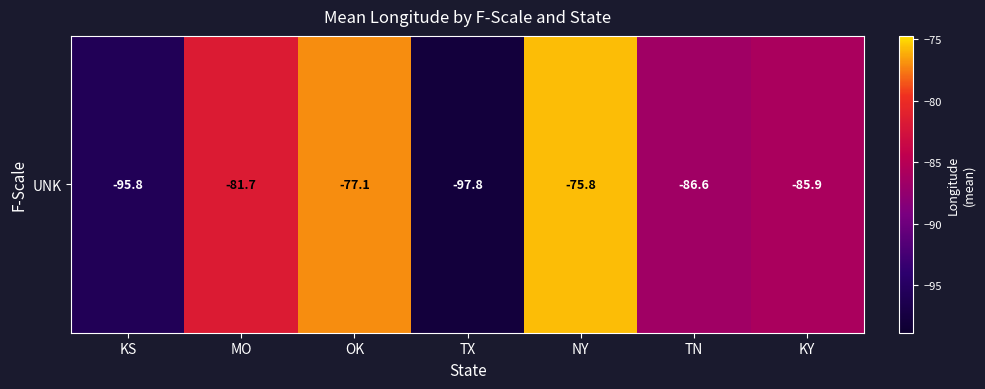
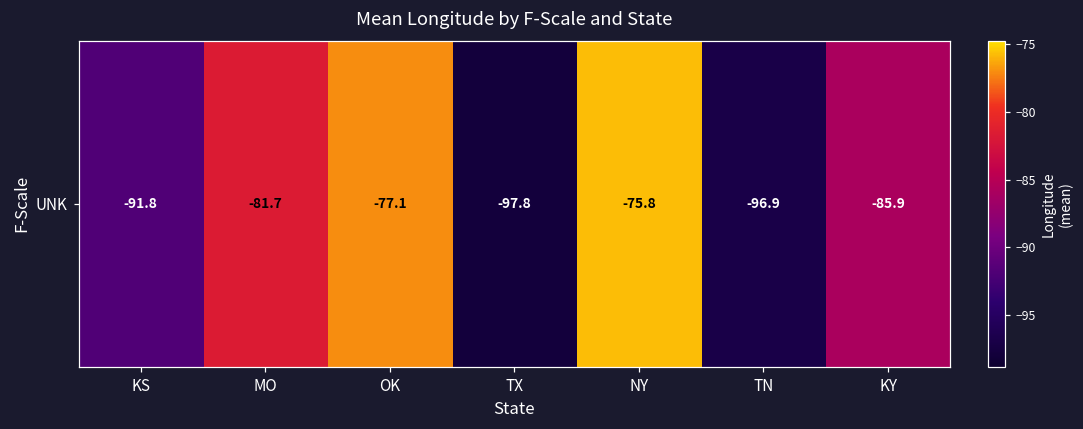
  {
    "UNK": {
-     "KS": -95.8,
+     "KS": -91.8,
      "MO": -81.7,
      "OK": -77.1,
      "TX": -97.8,
      "NY": -75.8,
-     "TN": -86.6,
+     "TN": -96.9,
      "KY": -85.9
    }
  }
